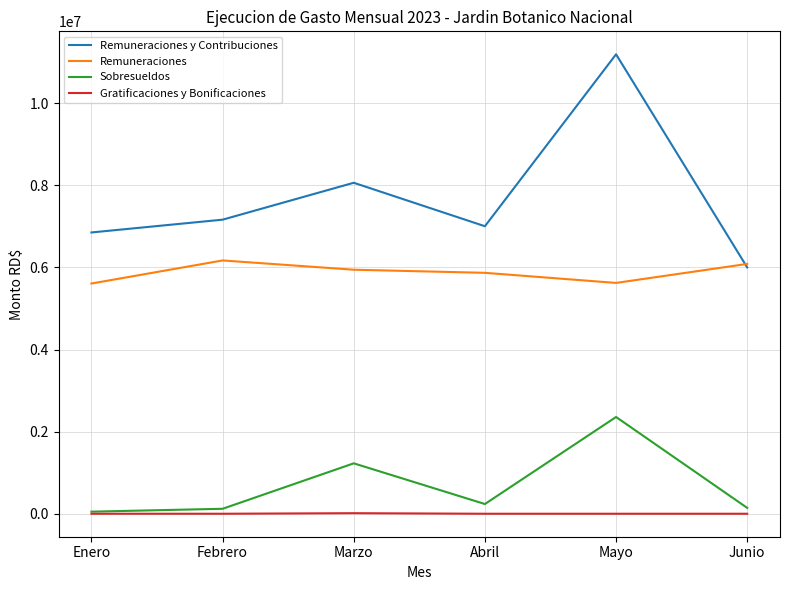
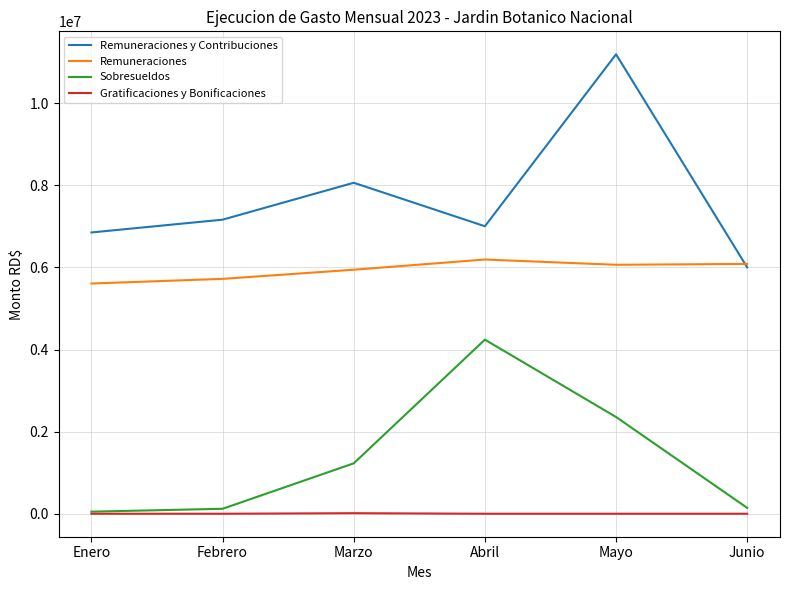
  {
    "Remuneraciones y Contribuciones": {
      "Enero": 6900000,
      "Febrero": 7200000,
      "Marzo": 8100000,
      "Abril": 7000000,
      "Mayo": 11200000,
      "Junio": 6000000
    },
    "Remuneraciones": {
      "Enero": 5600000,
-     "Febrero": 6200000,
+     "Febrero": 5700000,
      "Marzo": 5900000,
-     "Abril": 5900000,
-     "Mayo": 5600000,
+     "Abril": 6200000,
+     "Mayo": 6100000,
      "Junio": 6100000
    },
    "Sobresueldos": {
      "Febrero": 100000,
      "Marzo": 1200000,
-     "Abril": 200000,
+     "Abril": 4200000,
      "Mayo": 2400000,
      "Junio": 100000
    },
    "Gratificaciones y Bonificaciones": {
      "Febrero": 0,
      "Marzo": 0,
      "Abril": 0,
      "Mayo": 0,
      "Junio": 0
    }
  }
